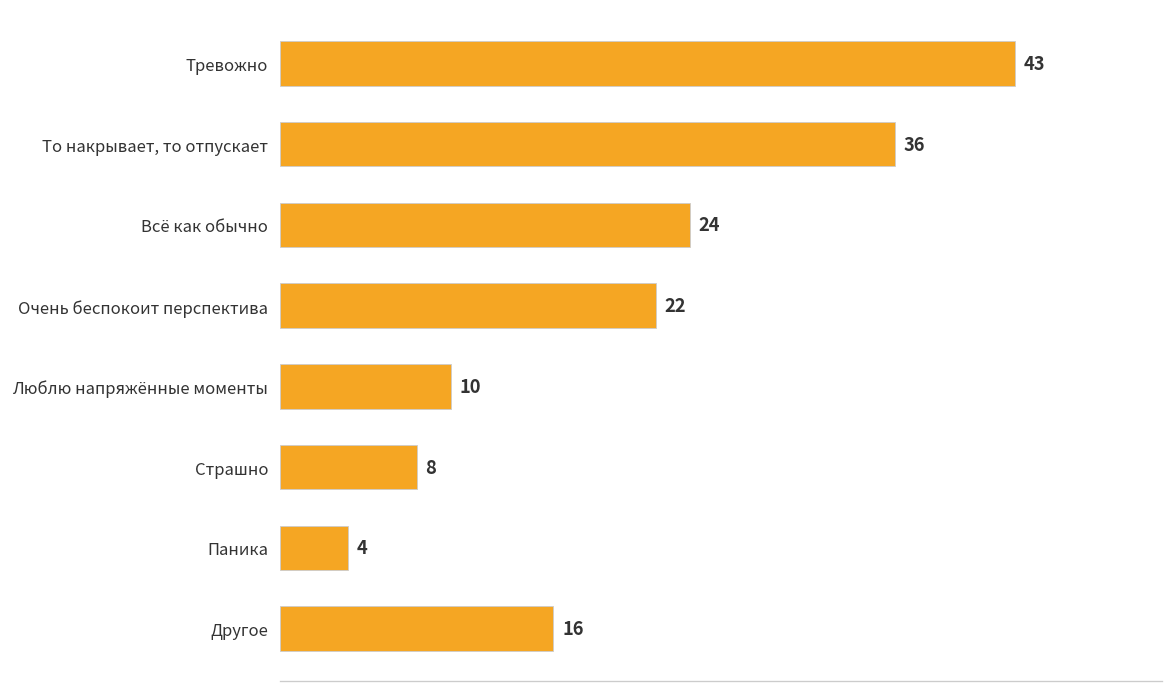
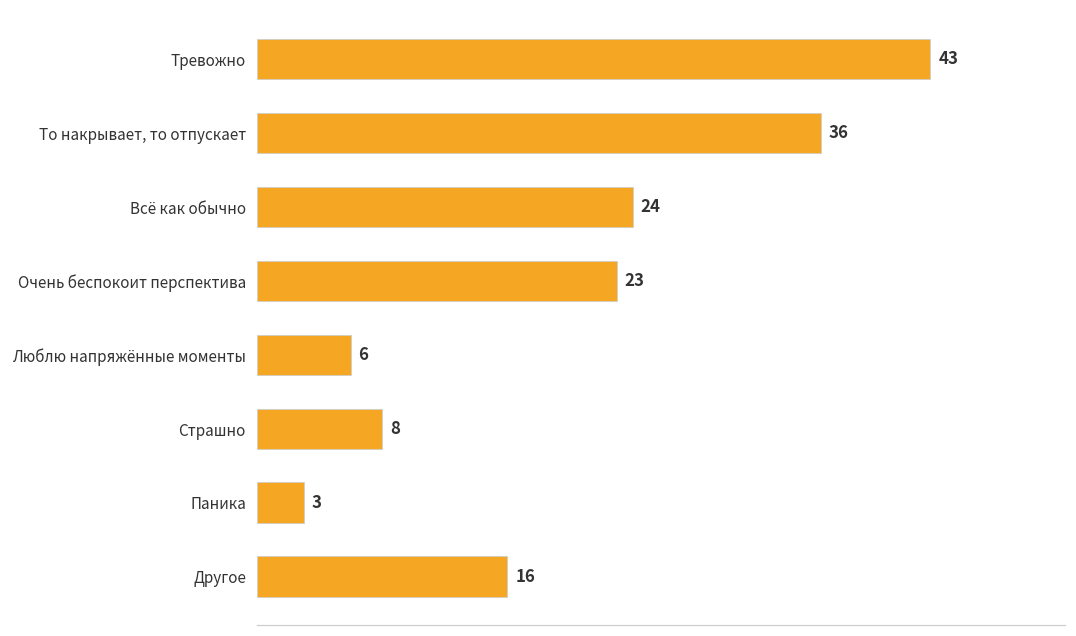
  {
    "Тревожно": 43,
    "То накрывает, то отпускает": 36,
    "Всё как обычно": 24,
-   "Очень беспокоит перспектива": 22,
-   "Люблю напряжённые моменты": 10,
+   "Очень беспокоит перспектива": 23,
+   "Люблю напряжённые моменты": 6,
    "Страшно": 8,
-   "Паника": 4,
+   "Паника": 3,
    "Другое": 16
  }
